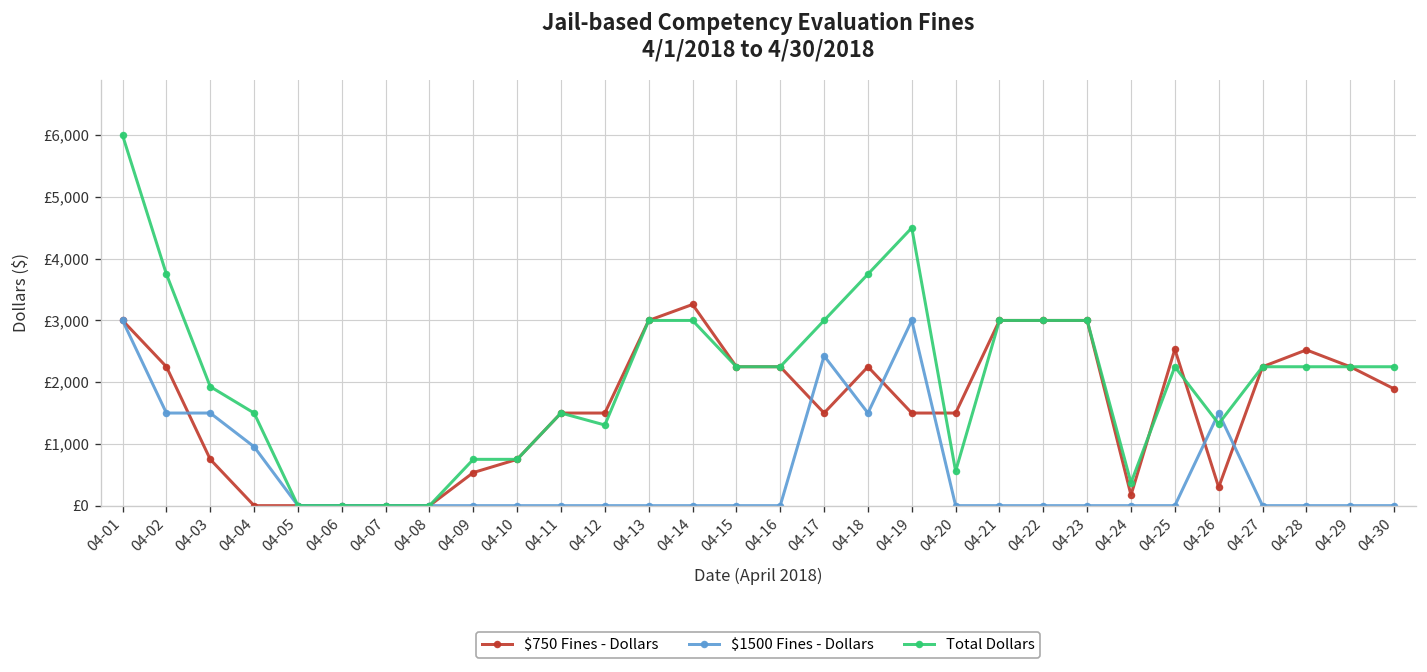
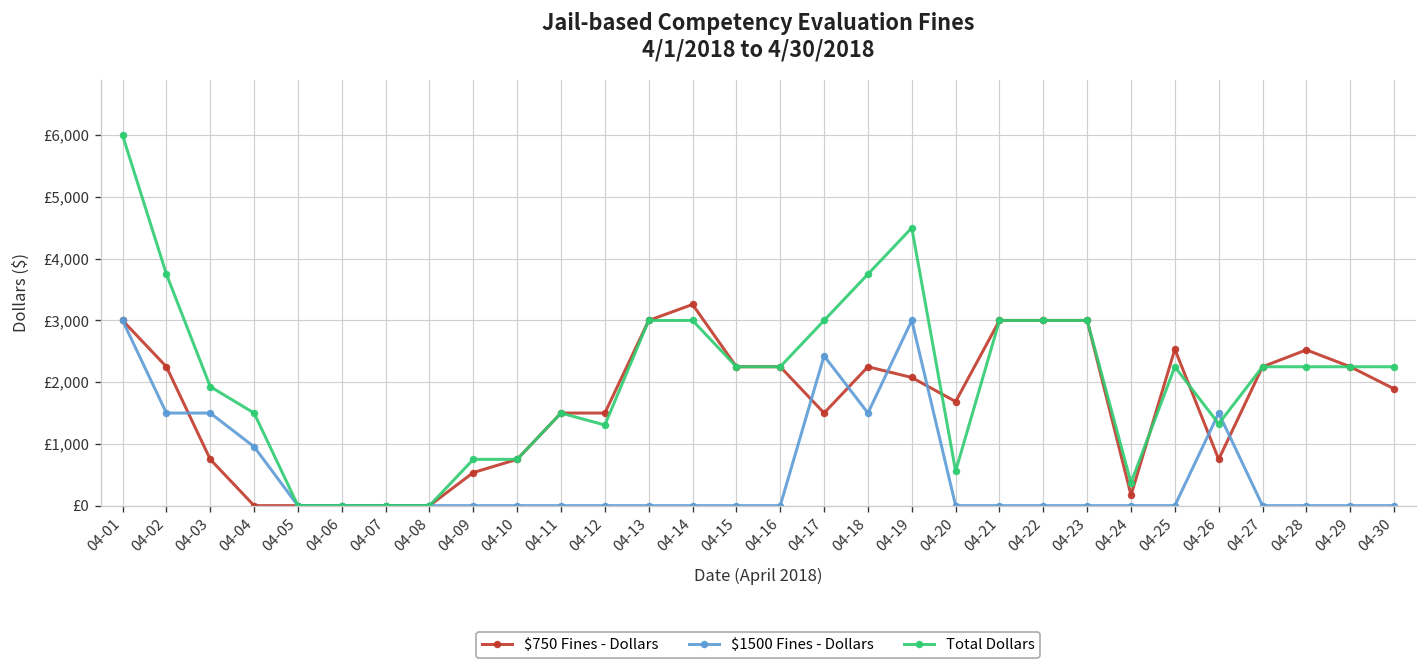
  {
    "$750 Fines - Dollars": {
      "04-02": "£2,300",
      "04-03": "£800",
      "04-04": "£0",
      "04-09": "£500",
      "04-12": "£1,500",
      "04-14": "£3,300",
      "04-17": "£1,500",
      "04-18": "£2,300",
-     "04-19": "£1,500",
-     "04-20": "£1,500",
+     "04-19": "£2,100",
+     "04-20": "£1,700",
      "04-24": "£200",
      "04-25": "£2,500",
-     "04-26": "£300",
+     "04-26": "£800",
      "04-28": "£2,500",
      "04-30": "£1,900"
    },
    "$1500 Fines - Dollars": {
      "04-02": "£1,500",
      "04-03": "£1,500",
      "04-04": "£1,000",
      "04-09": "£0",
      "04-10": "£0",
      "04-11": "£0",
      "04-12": "£0",
      "04-13": "£0",
      "04-14": "£0",
      "04-15": "£0",
      "04-16": "£0",
      "04-17": "£2,400",
      "04-18": "£1,500",
      "04-19": "£3,000",
      "04-20": "£0",
      "04-21": "£0",
      "04-22": "£0",
      "04-23": "£0",
      "04-24": "£0",
      "04-25": "£0",
      "04-26": "£1,500",
      "04-27": "£0",
      "04-28": "£0",
      "04-29": "£0",
      "04-30": "£0"
    },
    "Total Dollars": {
      "04-01": "£6,000",
      "04-02": "£3,800",
      "04-03": "£1,900",
      "04-04": "£1,500",
      "04-09": "£800",
      "04-12": "£1,300",
      "04-14": "£3,000",
      "04-17": "£3,000",
      "04-18": "£3,800",
      "04-19": "£4,500",
      "04-20": "£600",
      "04-24": "£400",
      "04-25": "£2,300",
      "04-26": "£1,300",
      "04-28": "£2,300",
      "04-30": "£2,300"
    }
  }
